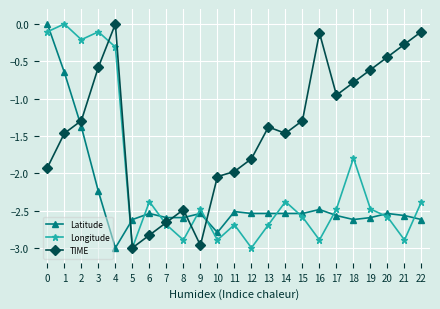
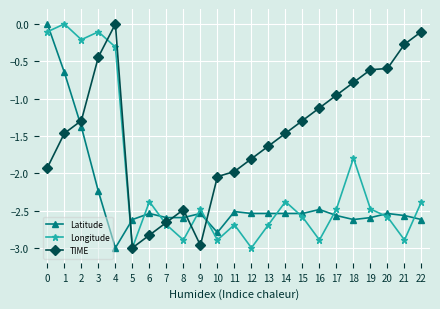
  {
    "Latitude": {
      "0": 0.0,
      "1": -0.6,
      "2": -1.4,
      "3": -2.2,
      "4": -3.0,
      "5": -2.6,
      "6": -2.5,
      "7": -2.6,
      "8": -2.6,
      "9": -2.5,
      "10": -2.8,
      "11": -2.5,
      "12": -2.5,
      "13": -2.5,
      "14": -2.5,
      "15": -2.5,
      "16": -2.5,
      "17": -2.6,
      "18": -2.6,
      "19": -2.6,
      "20": -2.5,
      "21": -2.6,
      "22": -2.6
    },
    "Longitude": {
      "0": -0.1,
      "1": 0.0,
      "2": -0.2,
      "3": -0.1,
      "4": -0.3,
      "6": -2.4,
      "8": -2.9,
      "9": -2.5,
      "10": -2.9,
      "11": -2.7,
      "12": -3.0,
      "13": -2.7,
      "14": -2.4,
      "15": -2.6,
      "16": -2.9,
      "17": -2.5,
      "18": -1.8,
      "19": -2.5,
      "20": -2.6,
      "21": -2.9,
      "22": -2.4
    },
    "TIME": {
      "0": -1.9,
      "1": -1.5,
      "2": -1.3,
-     "3": -0.6,
+     "3": -0.4,
      "4": 0.0,
      "6": -2.8,
      "8": -2.5,
      "9": -3.0,
      "10": -2.0,
      "11": -2.0,
      "12": -1.8,
-     "13": -1.4,
+     "13": -1.6,
      "14": -1.5,
      "15": -1.3,
-     "16": -0.1,
+     "16": -1.1,
      "17": -1.0,
      "18": -0.8,
      "19": -0.6,
-     "20": -0.4,
+     "20": -0.6,
      "21": -0.3,
      "22": -0.1
    }
  }
